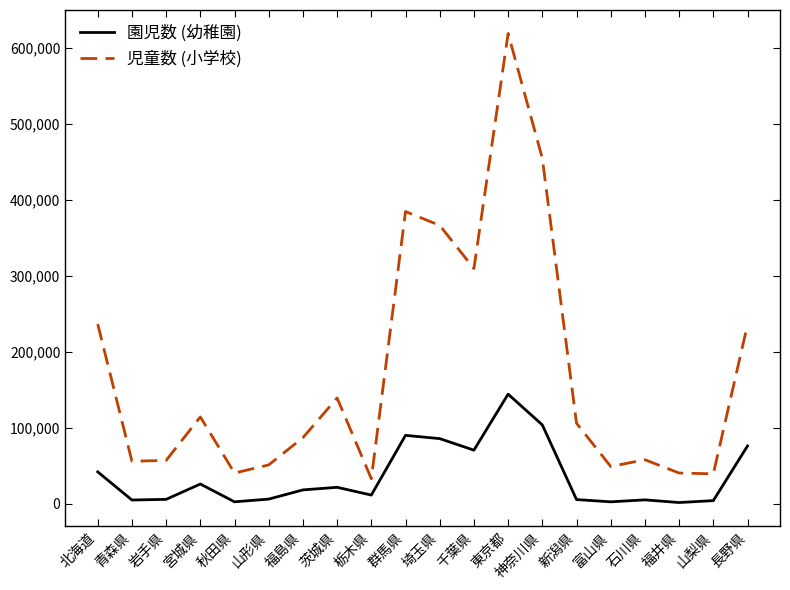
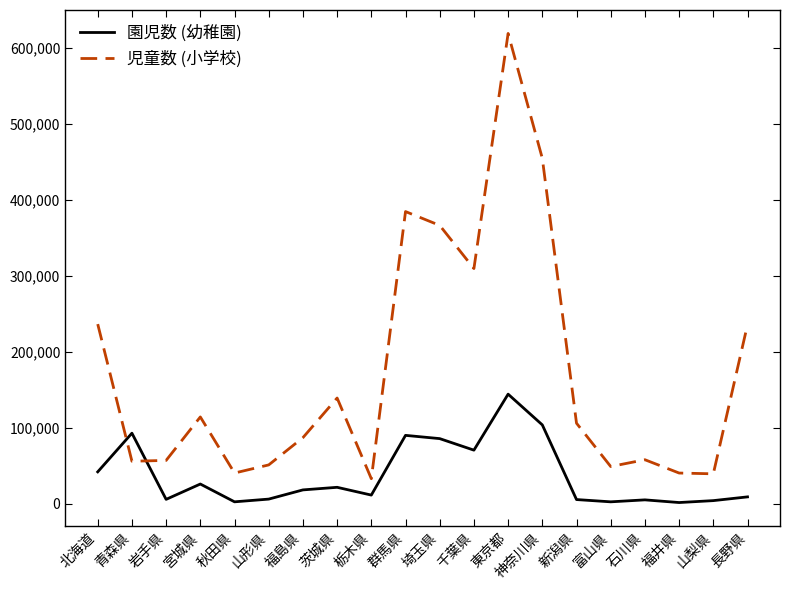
  {
    "園児数 (幼稚園)": {
      "北海道": "40,000",
-     "青森県": "0",
+     "青森県": "90,000",
      "岩手県": "10,000",
      "宮城県": "30,000",
      "秋田県": "0",
      "山形県": "10,000",
      "福島県": "20,000",
      "茨城県": "20,000",
      "栃木県": "10,000",
      "群馬県": "90,000",
      "埼玉県": "90,000",
      "千葉県": "70,000",
      "東京都": "140,000",
      "神奈川県": "100,000",
      "新潟県": "10,000",
      "富山県": "0",
      "石川県": "0",
      "福井県": "0",
      "山梨県": "0",
-     "長野県": "80,000"
+     "長野県": "10,000"
    },
    "児童数 (小学校)": {
      "北海道": "240,000",
      "青森県": "60,000",
      "岩手県": "60,000",
      "宮城県": "110,000",
      "秋田県": "40,000",
      "山形県": "50,000",
      "福島県": "90,000",
      "茨城県": "140,000",
      "栃木県": "30,000",
      "群馬県": "380,000",
      "埼玉県": "370,000",
      "千葉県": "310,000",
      "東京都": "620,000",
      "神奈川県": "450,000",
      "新潟県": "110,000",
      "富山県": "50,000",
      "石川県": "60,000",
      "福井県": "40,000",
      "山梨県": "40,000",
      "長野県": "240,000"
    }
  }
